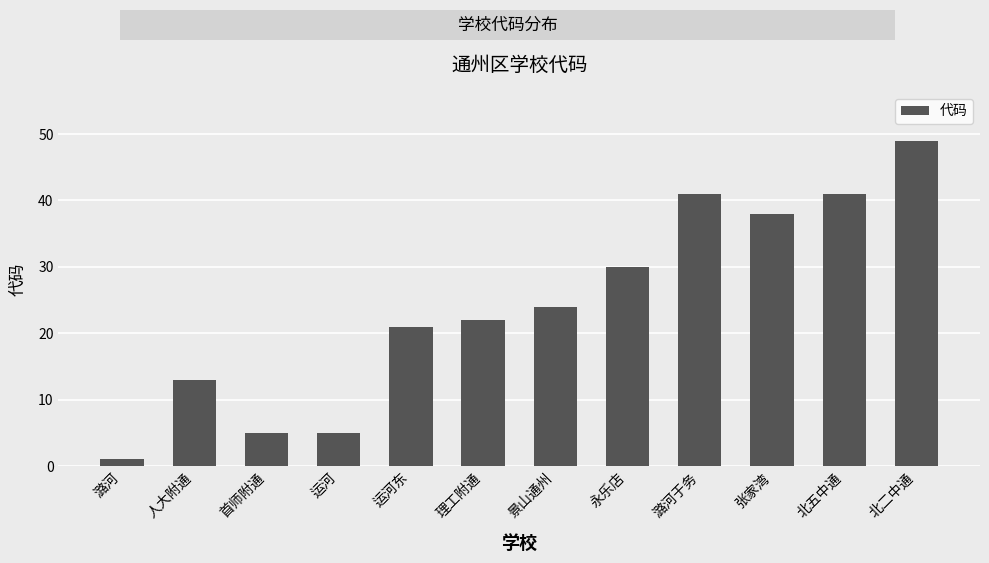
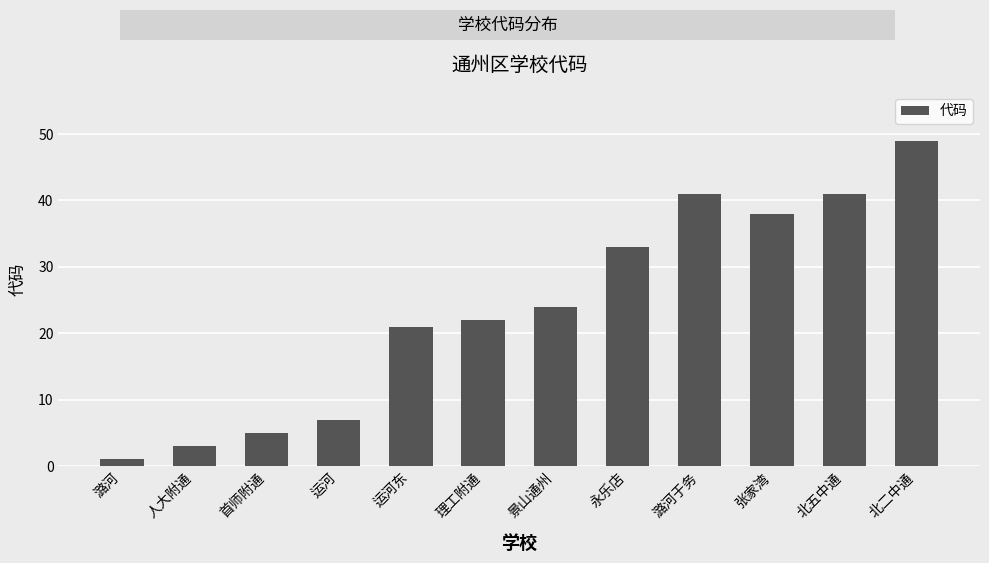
  {
    "潞河": 1,
-   "人大附通": 13,
+   "人大附通": 3,
    "首师附通": 5,
-   "运河": 5,
+   "运河": 7,
    "运河东": 21,
    "理工附通": 22,
    "景山通州": 24,
-   "永乐店": 30,
+   "永乐店": 33,
    "潞河于务": 41,
    "张家湾": 38,
    "北五中通": 41,
    "北二中通": 49
  }
